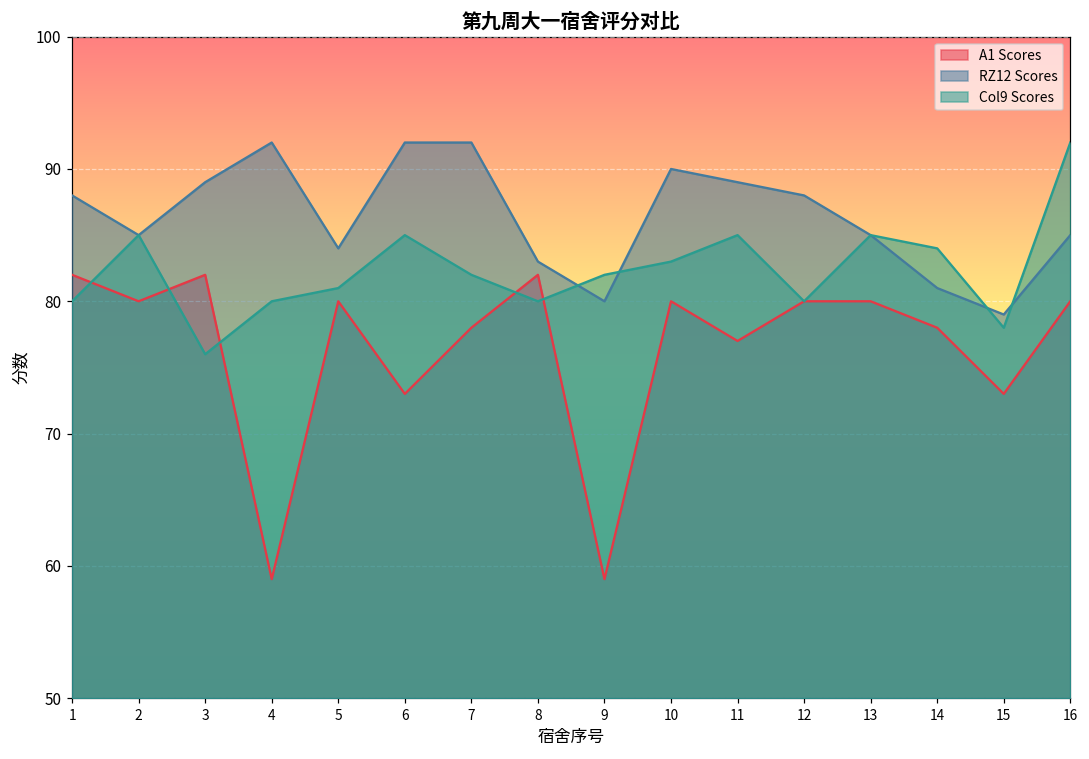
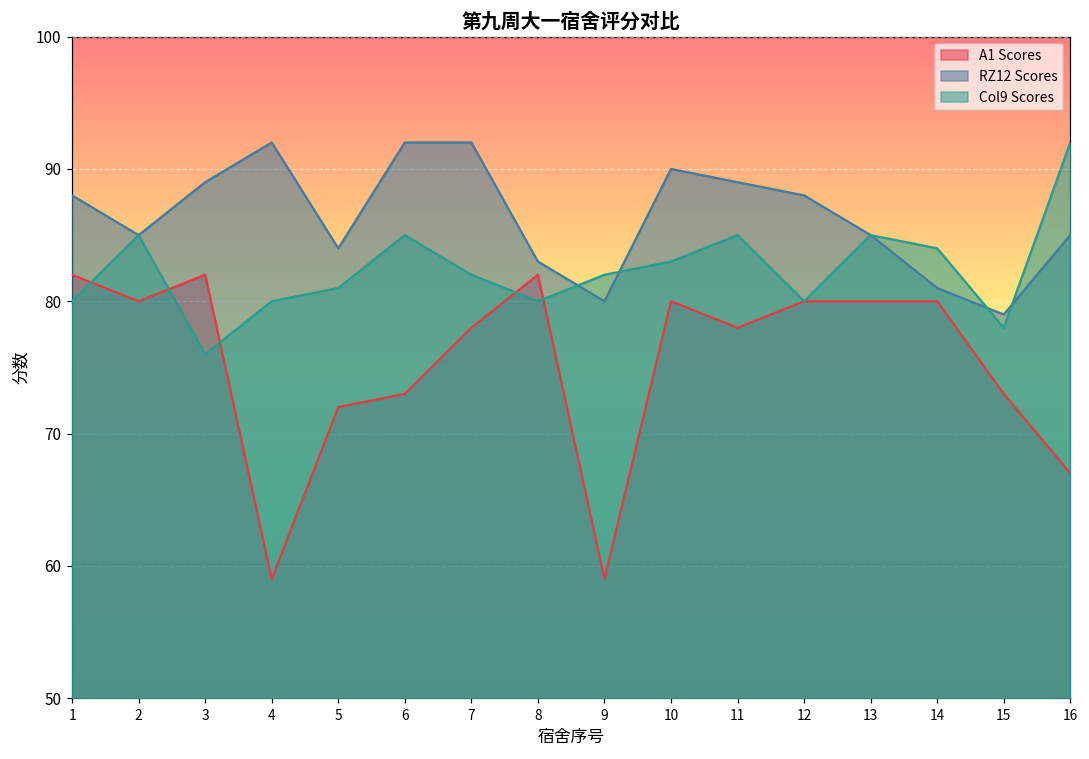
  {
    "A1 Scores": {
      "1": 82,
      "2": 80,
      "3": 82,
      "4": 59,
-     "5": 80,
+     "5": 72,
      "6": 73,
      "7": 78,
      "8": 82,
      "9": 59,
      "10": 80,
-     "11": 77,
+     "11": 78,
      "13": 80,
-     "14": 78,
+     "14": 80,
      "15": 73,
-     "16": 80
+     "16": 67
    }
  }
